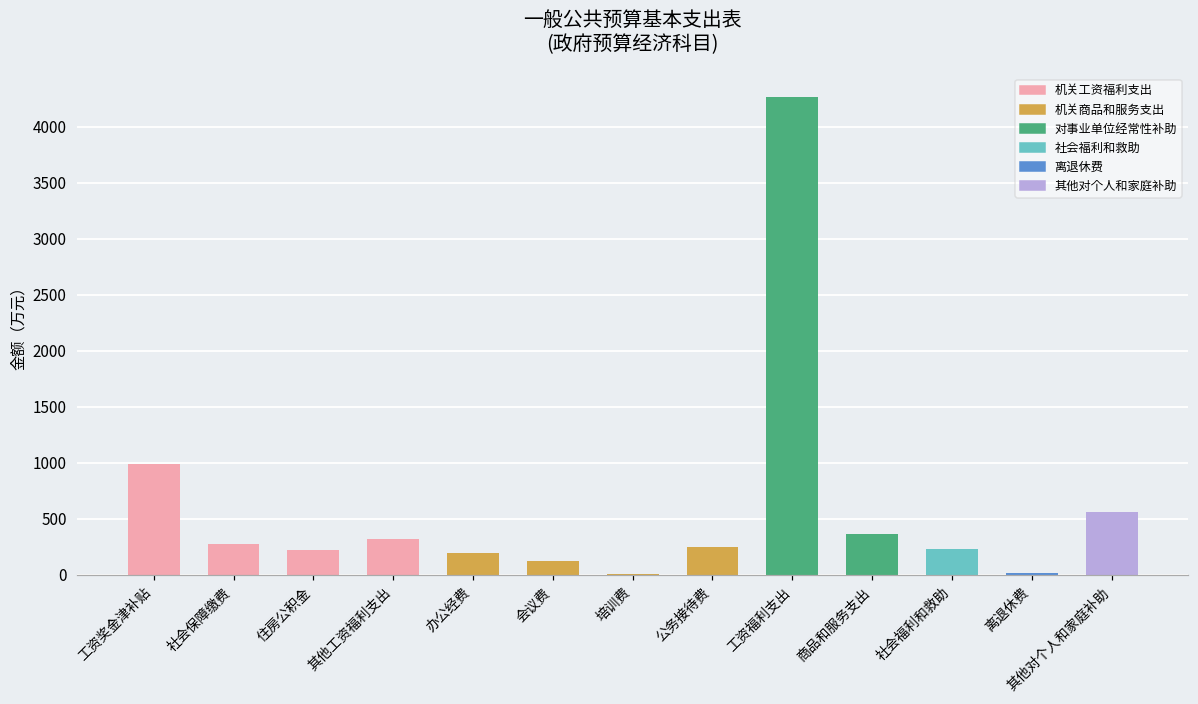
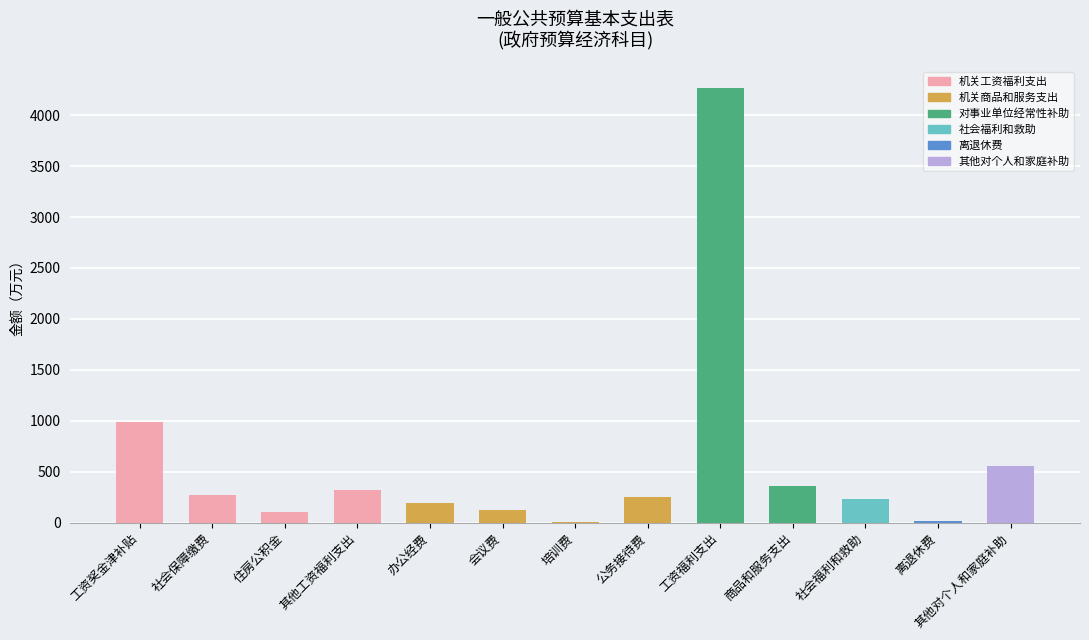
  {
    "工资奖金津补贴": 990,
    "社会保障缴费": 280,
-   "住房公积金": 230,
+   "住房公积金": 110,
    "其他工资福利支出": 320,
    "办公经费": 190,
    "会议费": 130,
    "公务接待费": 250,
    "工资福利支出": 4260,
    "商品和服务支出": 360,
    "社会福利和救助": 240,
    "其他对个人和家庭补助": 560
  }
